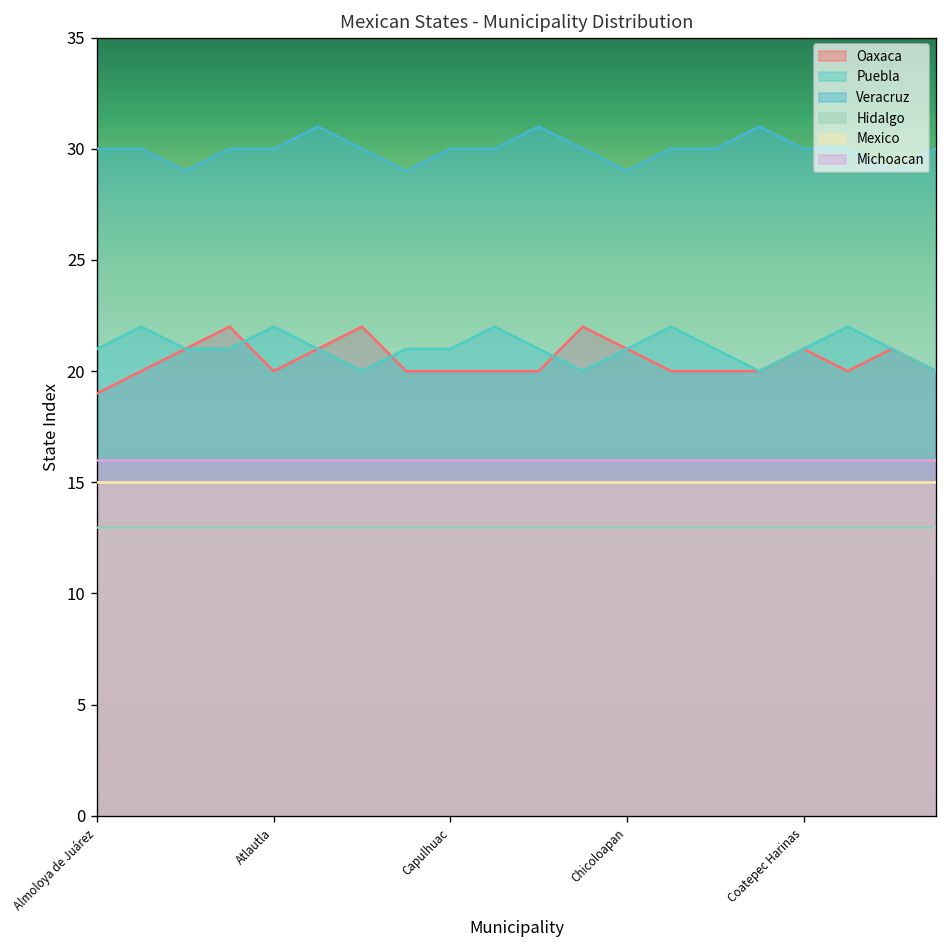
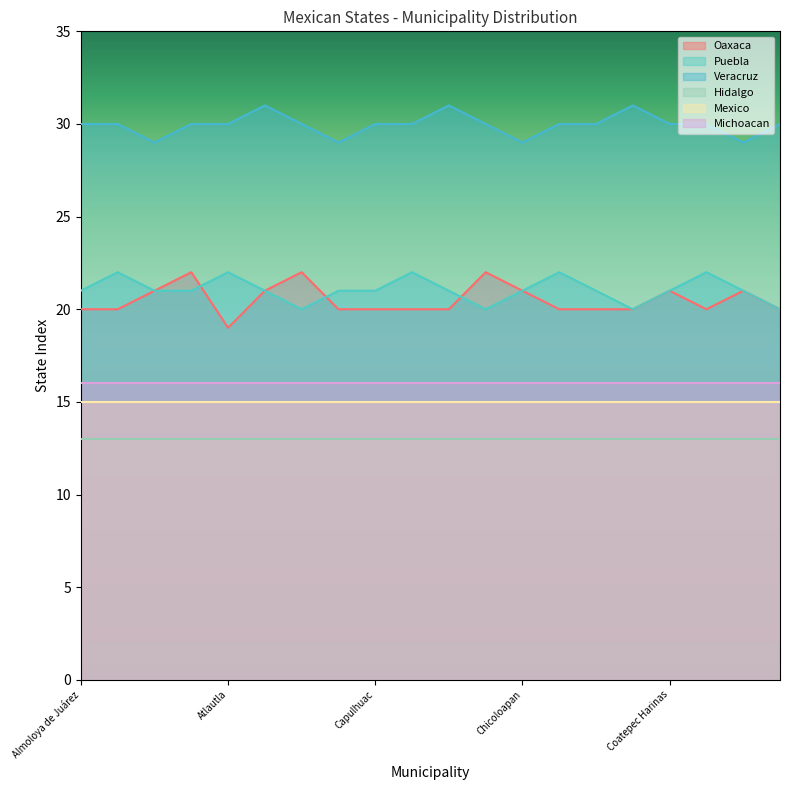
  {
    "Oaxaca": {
-     "Almoloya de Juárez": 19,
-     "Atlautla": 20,
+     "Almoloya de Juárez": 20,
+     "Atlautla": 19,
      "Capulhuac": 20
    },
    "Mexico": {
      "Almoloya de Juárez": 15,
      "Atlautla": 15,
      "Capulhuac": 15,
      "Chicoloapan": 15,
      "Coatepec Harinas": 15
    },
    "Michoacan": {
      "Almoloya de Juárez": 16,
      "Atlautla": 16,
      "Capulhuac": 16,
      "Chicoloapan": 16,
      "Coatepec Harinas": 16
    }
  }
